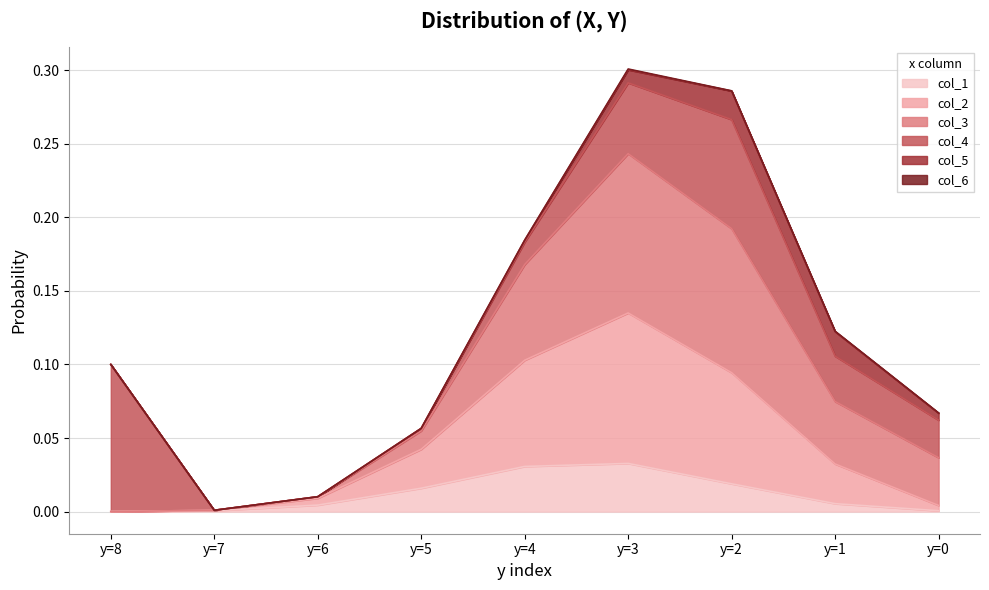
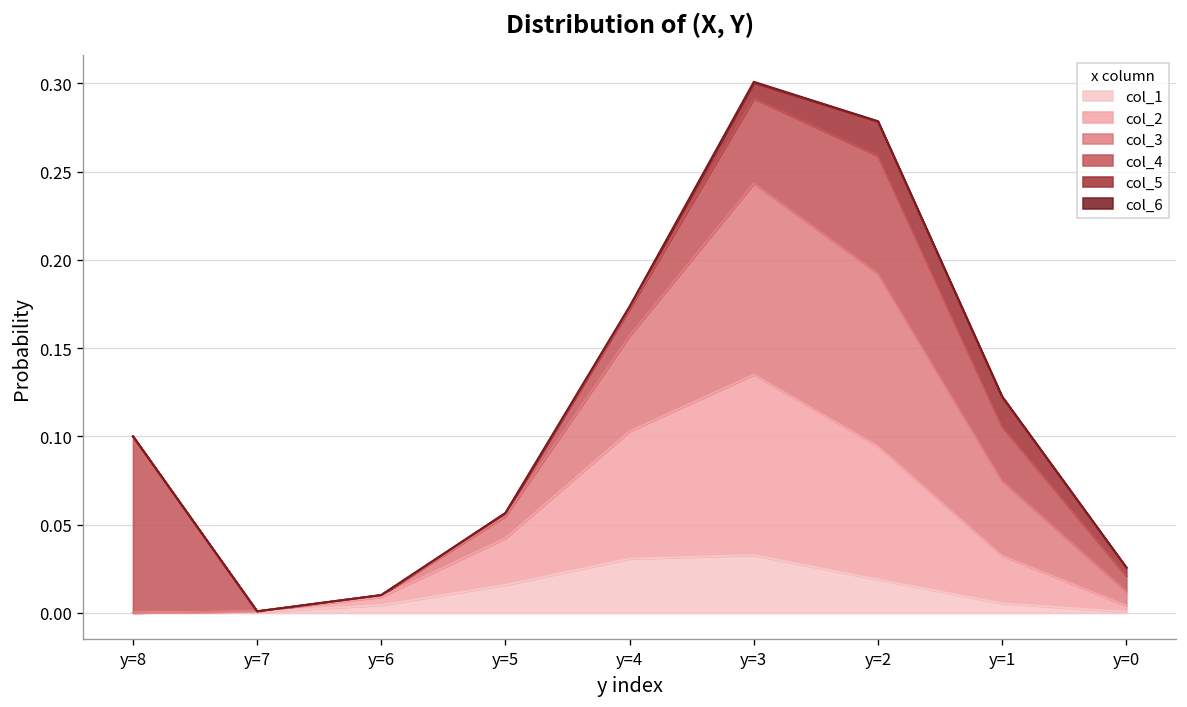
  {
    "col_3": {
-     "y=4": 0.065,
+     "y=4": 0.054,
      "y=3": 0.108,
      "y=2": 0.098,
      "y=1": 0.042,
-     "y=0": 0.032
+     "y=0": 0.008
    },
    "col_4": {
      "y=3": 0.048,
-     "y=2": 0.074,
+     "y=2": 0.067,
      "y=1": 0.031,
-     "y=0": 0.026
+     "y=0": 0.009
    }
  }
